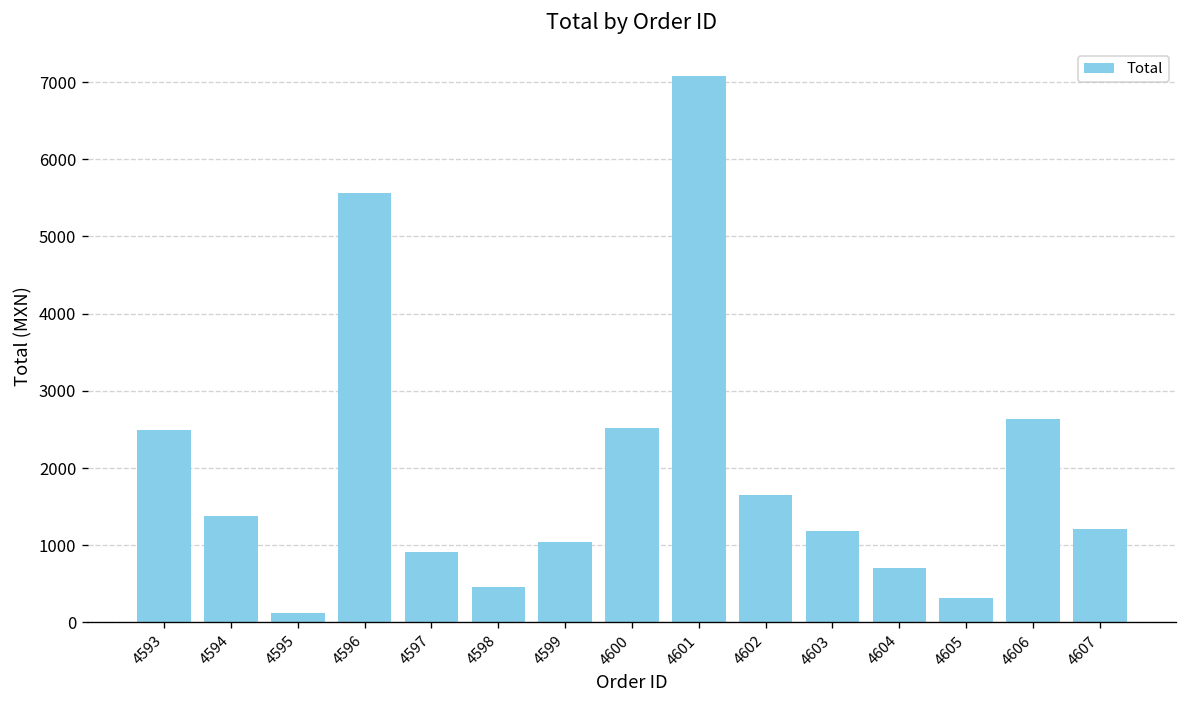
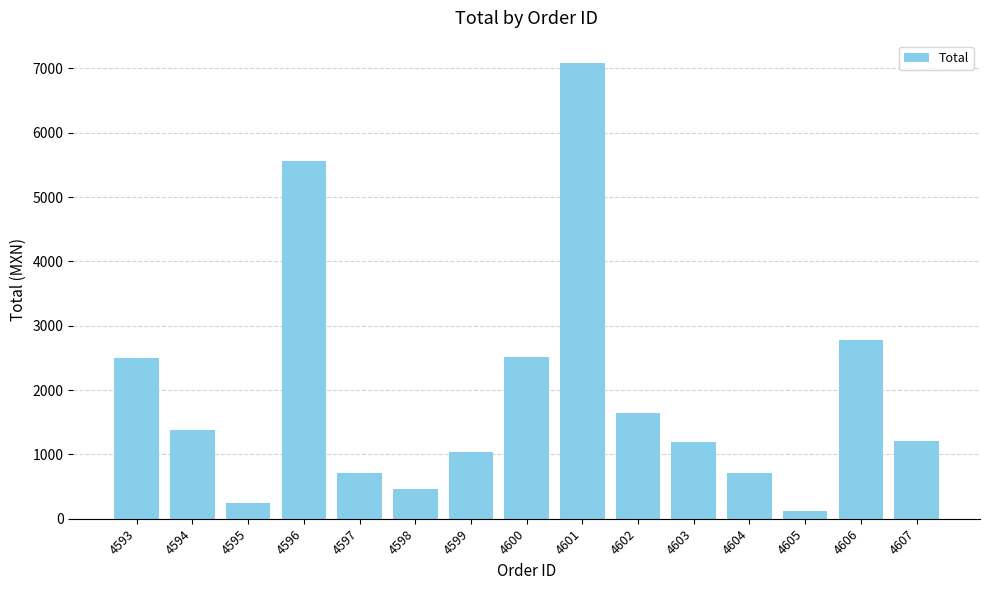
  {
    "4593": 2500,
    "4594": 1400,
-   "4595": 100,
+   "4595": 200,
    "4596": 5600,
-   "4597": 900,
+   "4597": 700,
    "4598": 500,
    "4599": 1000,
    "4600": 2500,
    "4601": 7100,
    "4602": 1700,
    "4603": 1200,
    "4604": 700,
-   "4605": 300,
-   "4606": 2600,
+   "4605": 100,
+   "4606": 2800,
    "4607": 1200
  }
